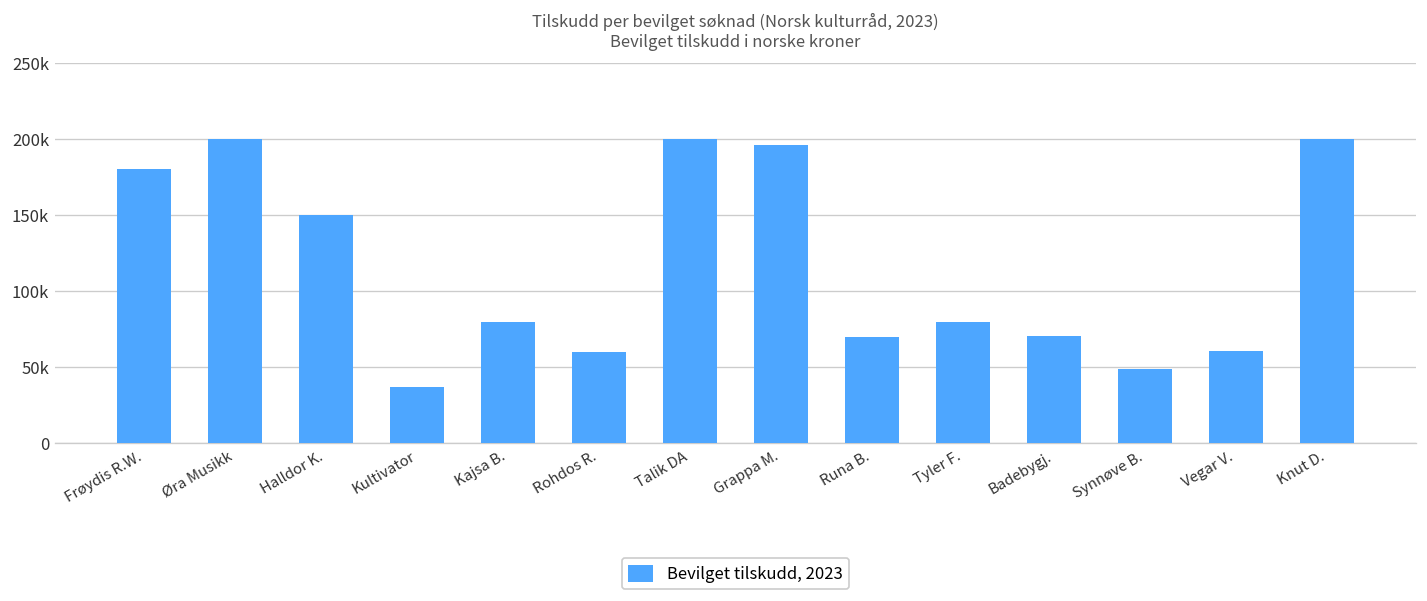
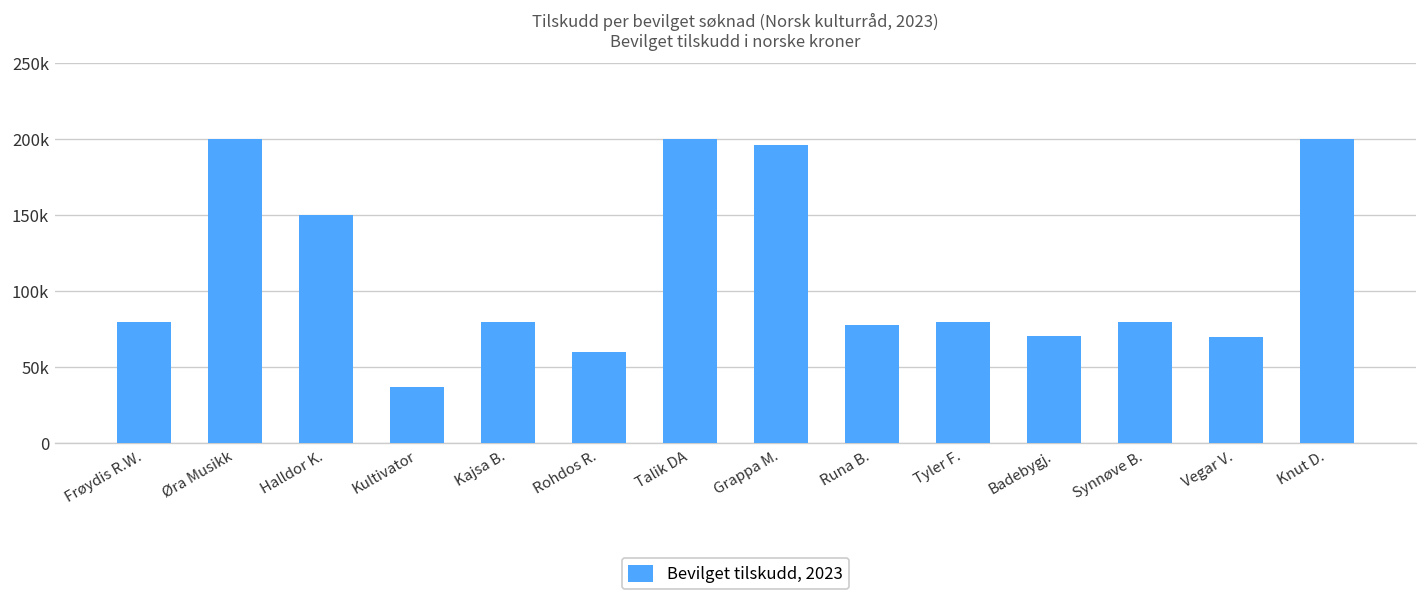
  {
-   "Frøydis R.W.": 180000,
+   "Frøydis R.W.": 80000,
    "Øra Musikk": 200000,
    "Halldor K.": 150000,
    "Kultivator": 37000,
    "Kajsa B.": 80000,
    "Rohdos R.": 60000,
    "Talik DA": 200000,
    "Grappa M.": 196000,
-   "Runa B.": 70000,
+   "Runa B.": 78000,
    "Tyler F.": 80000,
    "Badebygj.": 71000,
-   "Synnøve B.": 49000,
-   "Vegar V.": 61000,
+   "Synnøve B.": 80000,
+   "Vegar V.": 70000,
    "Knut D.": 200000
  }
